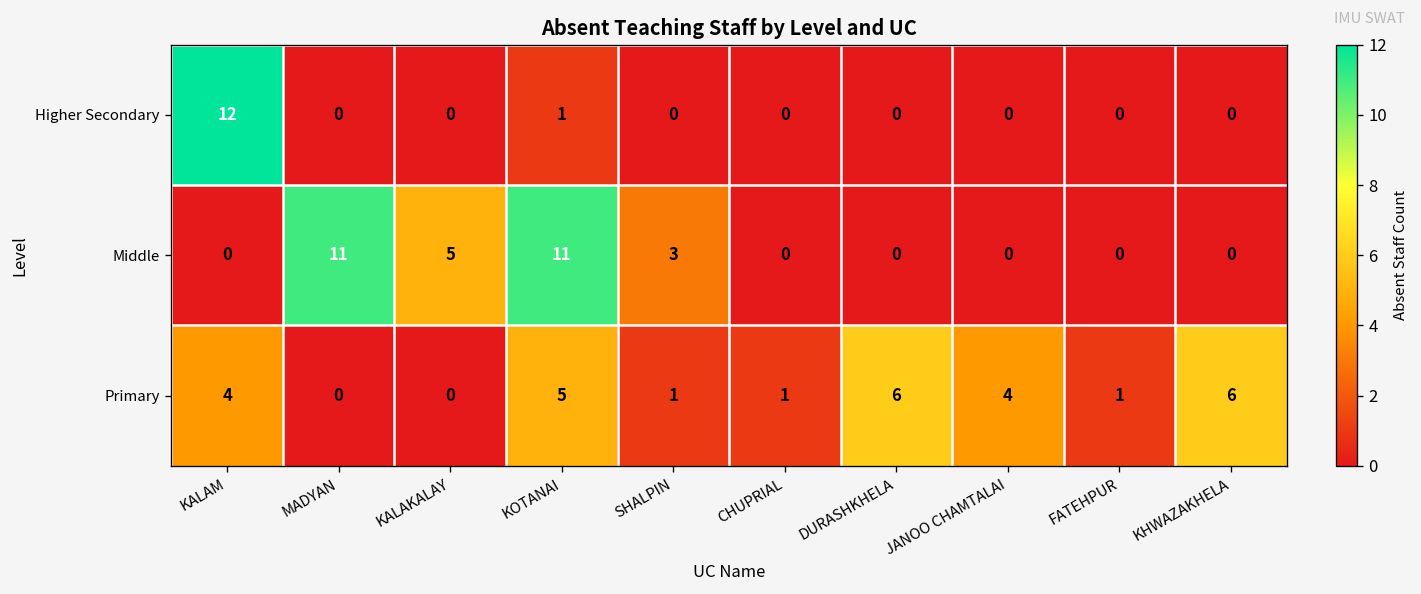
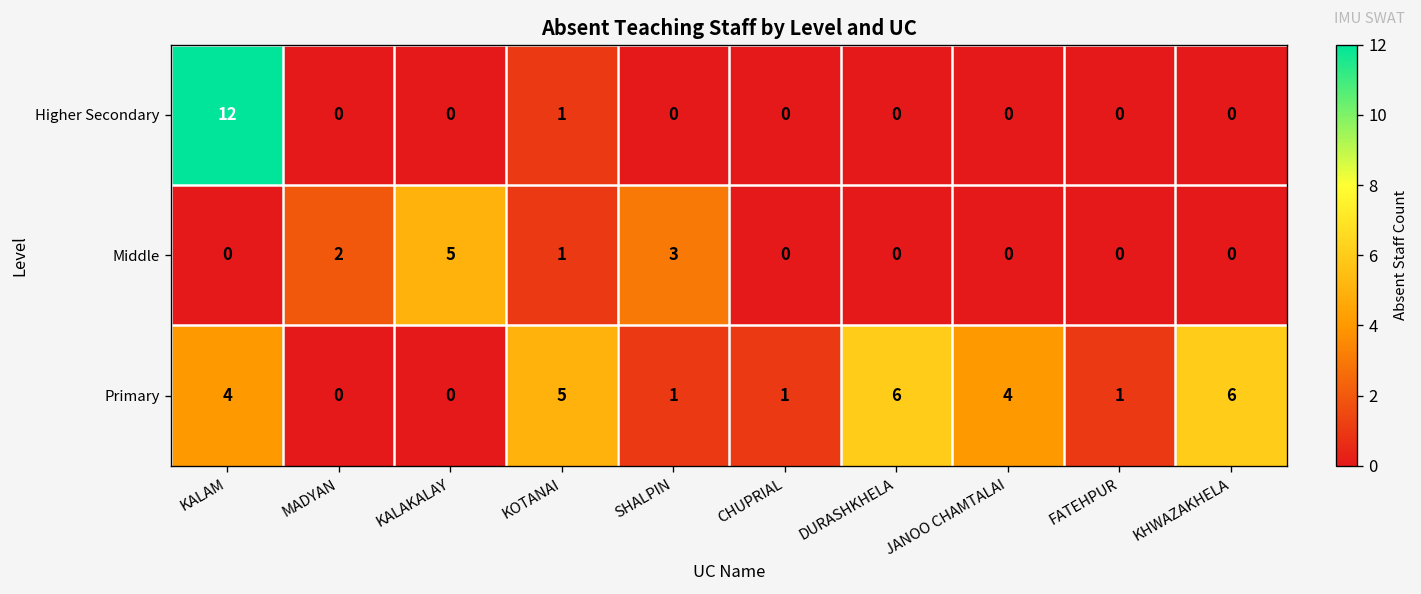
  {
    "Higher Secondary": {
      "KALAM": 12,
      "MADYAN": 0,
      "KALAKALAY": 0,
      "KOTANAI": 1,
      "SHALPIN": 0,
      "CHUPRIAL": 0,
      "DURASHKHELA": 0,
      "JANOO CHAMTALAI": 0,
      "FATEHPUR": 0,
      "KHWAZAKHELA": 0
    },
    "Middle": {
      "KALAM": 0,
-     "MADYAN": 11,
+     "MADYAN": 2,
      "KALAKALAY": 5,
-     "KOTANAI": 11,
+     "KOTANAI": 1,
      "SHALPIN": 3,
      "CHUPRIAL": 0,
      "DURASHKHELA": 0,
      "JANOO CHAMTALAI": 0,
      "FATEHPUR": 0,
      "KHWAZAKHELA": 0
    },
    "Primary": {
      "KALAM": 4,
      "MADYAN": 0,
      "KALAKALAY": 0,
      "KOTANAI": 5,
      "SHALPIN": 1,
      "CHUPRIAL": 1,
      "DURASHKHELA": 6,
      "JANOO CHAMTALAI": 4,
      "FATEHPUR": 1,
      "KHWAZAKHELA": 6
    }
  }
